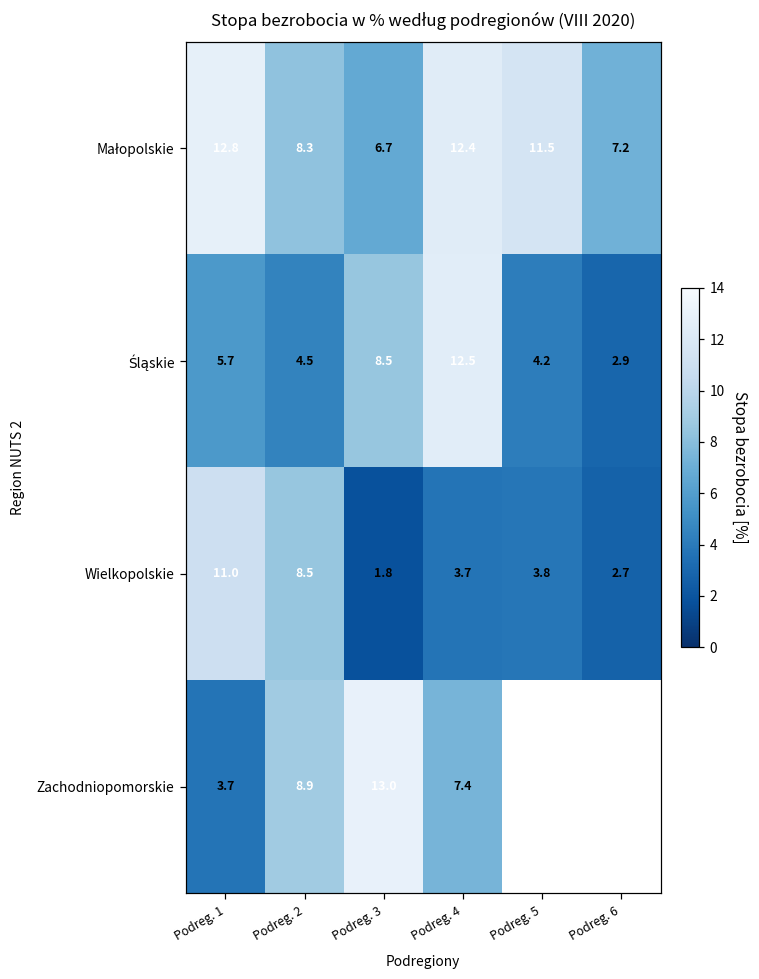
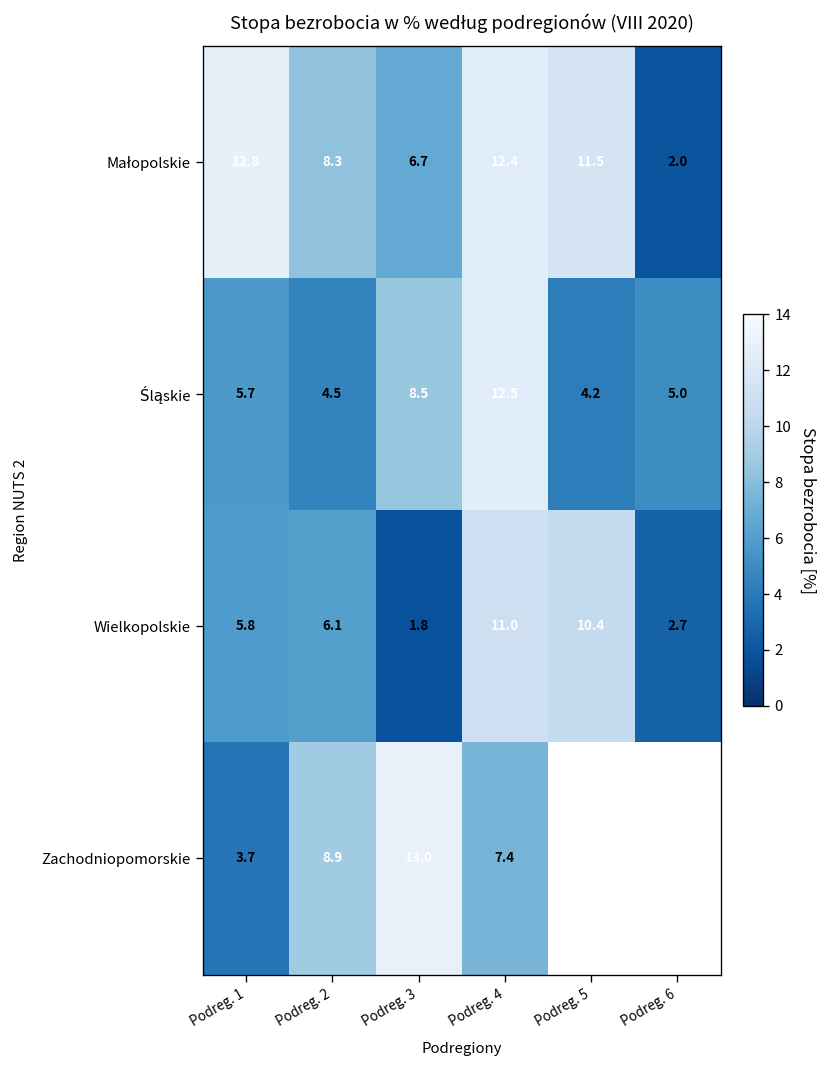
  {
    "Małopolskie": {
      "Podreg. 2": 8.3,
      "Podreg. 3": 6.7,
-     "Podreg. 6": 7.2
+     "Podreg. 6": 2.0
    },
    "Śląskie": {
      "Podreg. 1": 5.7,
      "Podreg. 2": 4.5,
      "Podreg. 3": 8.5,
      "Podreg. 5": 4.2,
-     "Podreg. 6": 2.9
+     "Podreg. 6": 5.0
    },
    "Wielkopolskie": {
-     "Podreg. 1": 11.0,
-     "Podreg. 2": 8.5,
+     "Podreg. 1": 5.8,
+     "Podreg. 2": 6.1,
      "Podreg. 3": 1.8,
-     "Podreg. 4": 3.7,
-     "Podreg. 5": 3.8,
+     "Podreg. 4": 11.0,
+     "Podreg. 5": 10.4,
      "Podreg. 6": 2.7
    },
    "Zachodniopomorskie": {
      "Podreg. 1": 3.7,
      "Podreg. 2": 8.9,
      "Podreg. 4": 7.4
    }
  }
